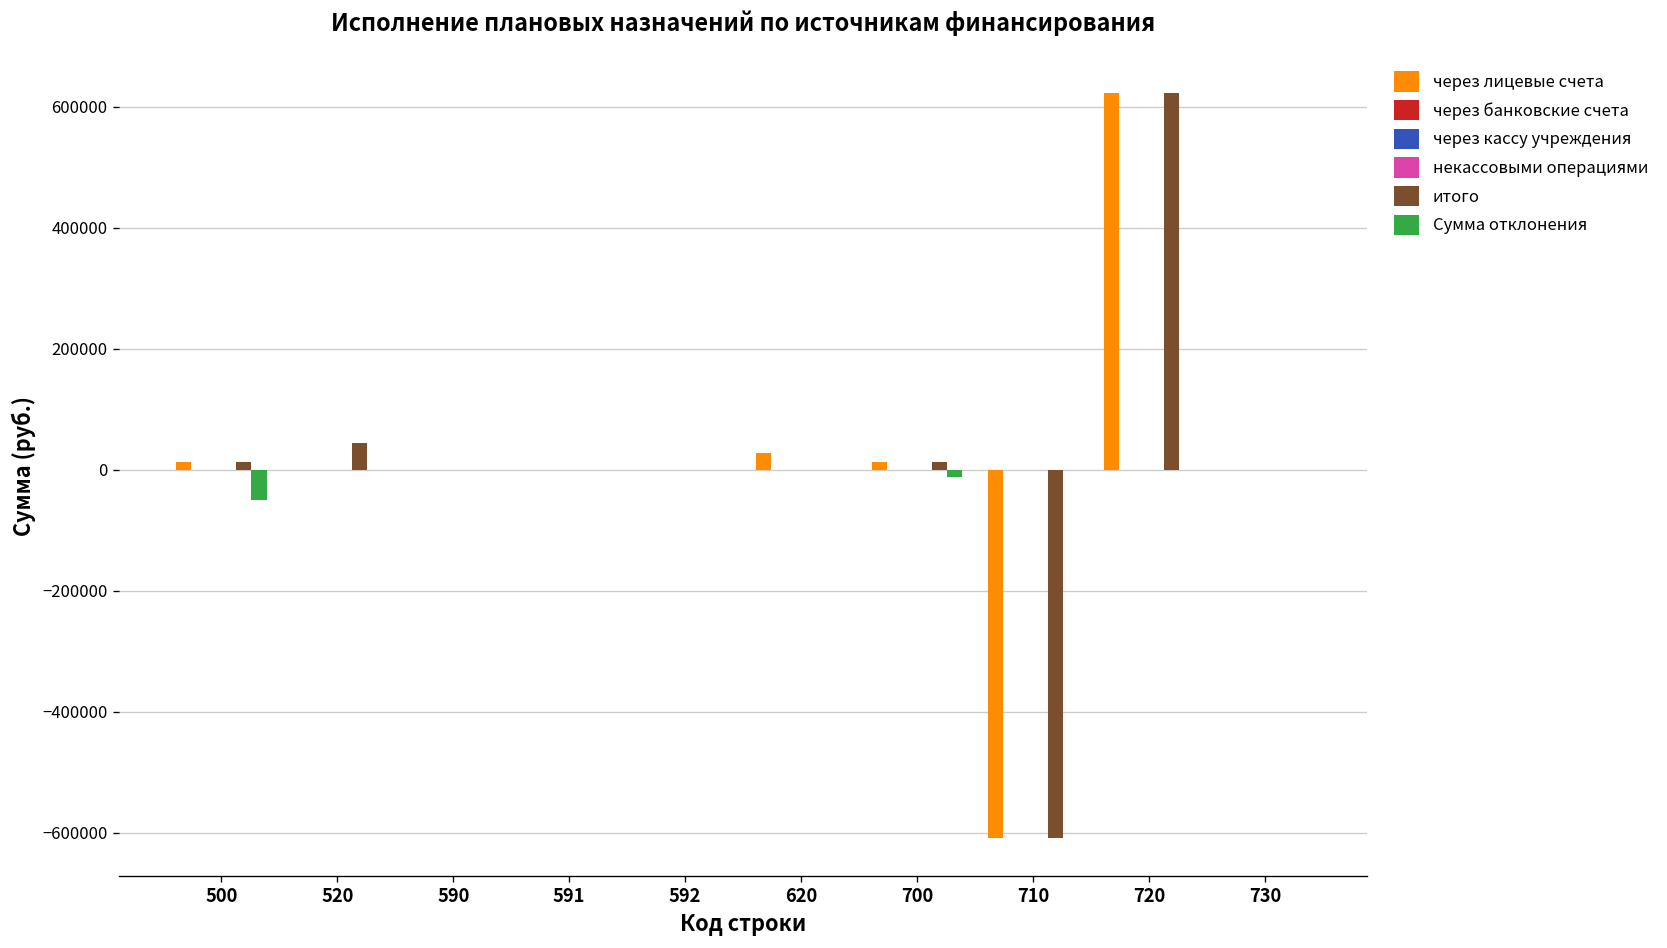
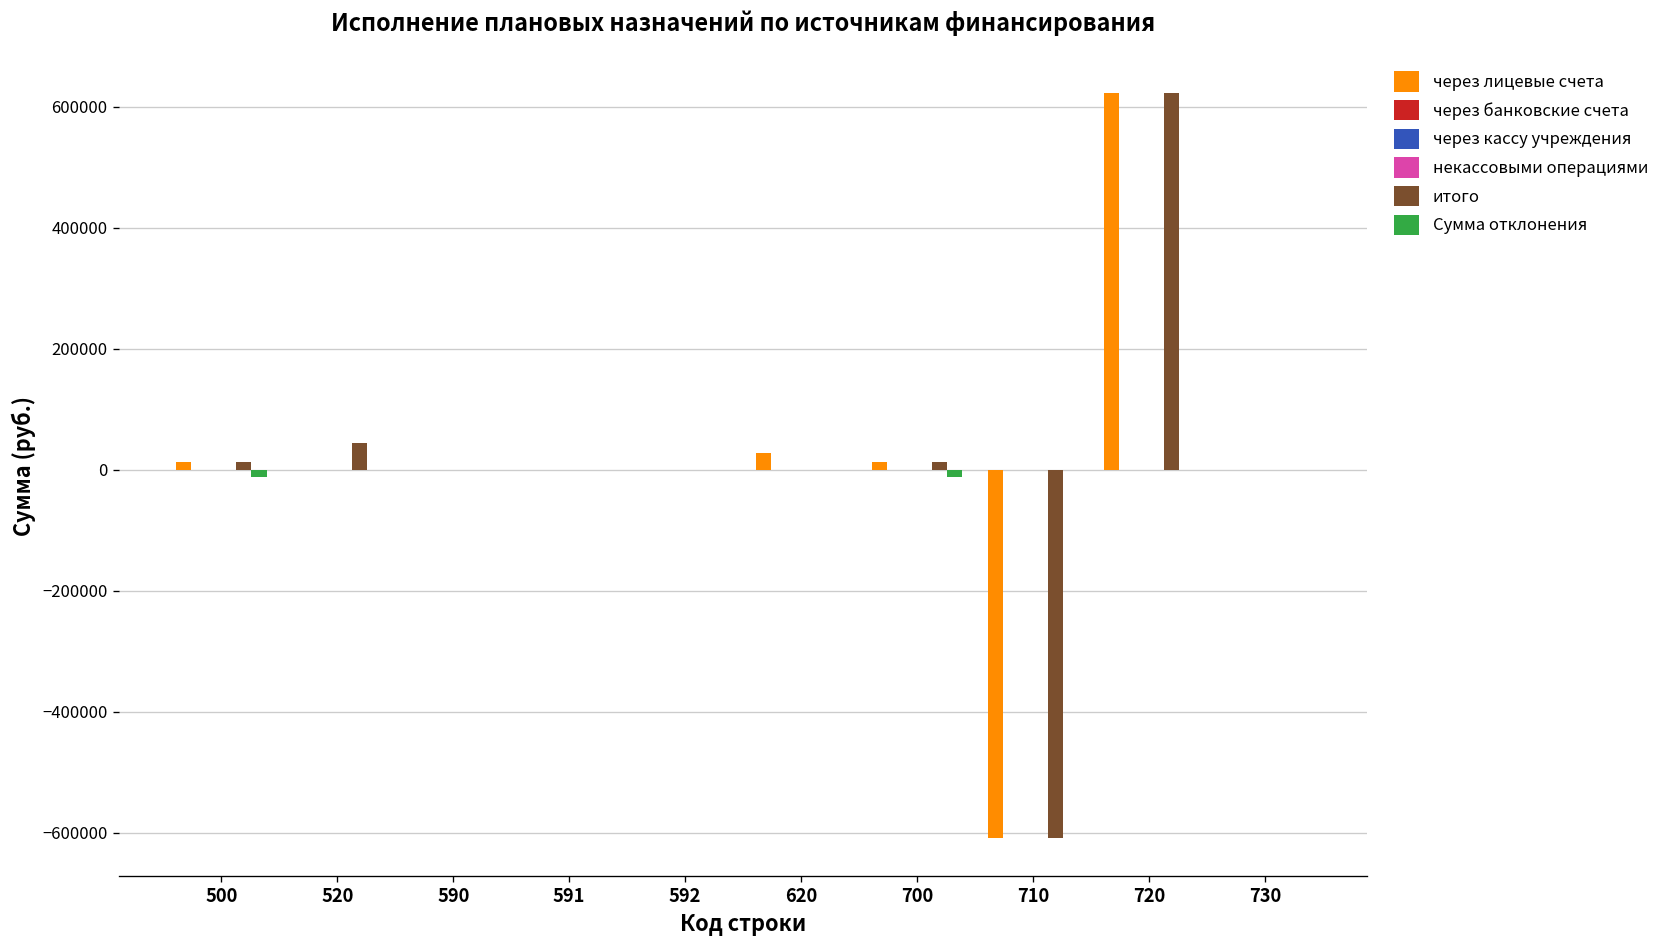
  {
    "через лицевые счета": {
      "500": 10000,
      "520": 0,
      "590": 0,
      "591": 0,
      "592": 0,
      "620": 30000,
      "700": 10000,
      "710": -610000,
      "720": 620000,
      "730": 0
    },
    "через банковские счета": {
      "500": 0,
      "520": 0,
      "590": 0,
      "591": 0,
      "592": 0,
      "620": 0,
      "700": 0,
      "710": 0,
      "720": 0,
      "730": 0
    },
    "через кассу учреждения": {
      "500": 0,
      "520": 0,
      "590": 0,
      "591": 0,
      "592": 0,
      "620": 0,
      "700": 0,
      "710": 0,
      "720": 0,
      "730": 0
    },
    "некассовыми операциями": {
      "500": 0,
      "520": 0,
      "590": 0,
      "591": 0,
      "592": 0,
      "620": 0,
      "700": 0,
      "710": 0,
      "720": 0,
      "730": 0
    },
    "итого": {
      "500": 10000,
      "520": 40000,
      "590": 0,
      "591": 0,
      "592": 0,
      "620": 0,
      "700": 10000,
      "710": -610000,
      "720": 620000,
      "730": 0
    },
    "Сумма отклонения": {
-     "500": -50000,
+     "500": -10000,
      "520": 0,
      "590": 0,
      "591": 0,
      "592": 0,
      "620": 0,
      "700": -10000,
      "710": 0,
      "720": 0,
      "730": 0
    }
  }
